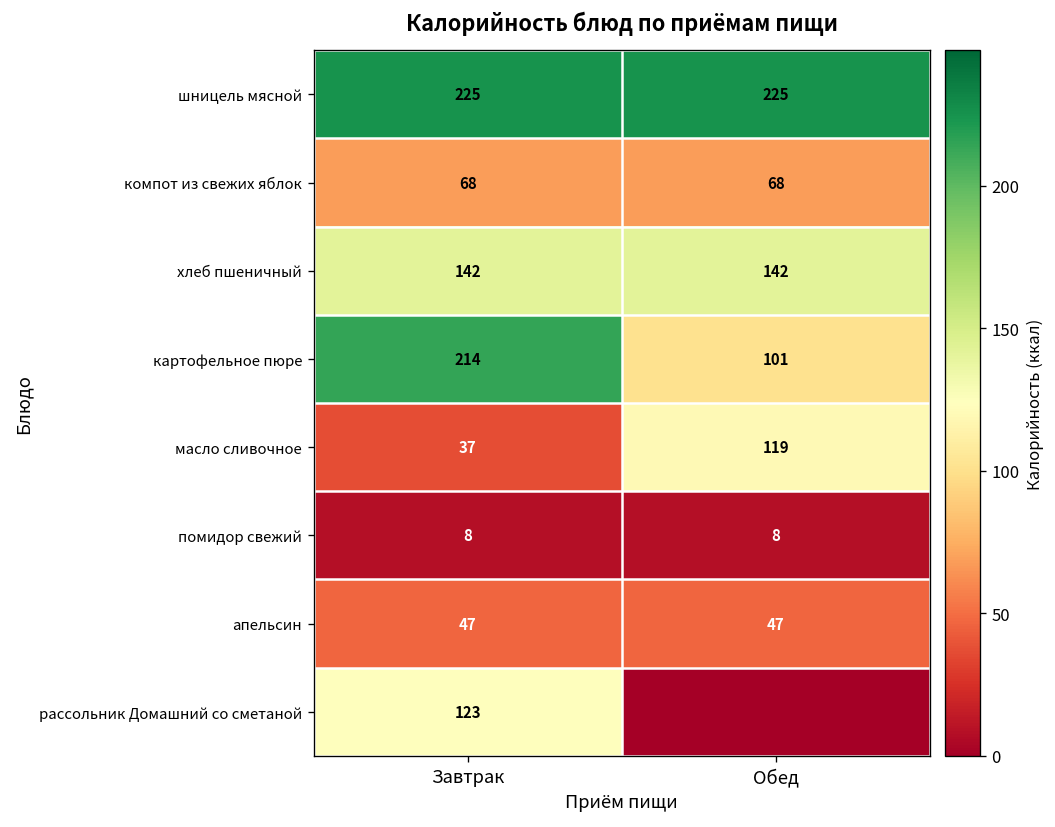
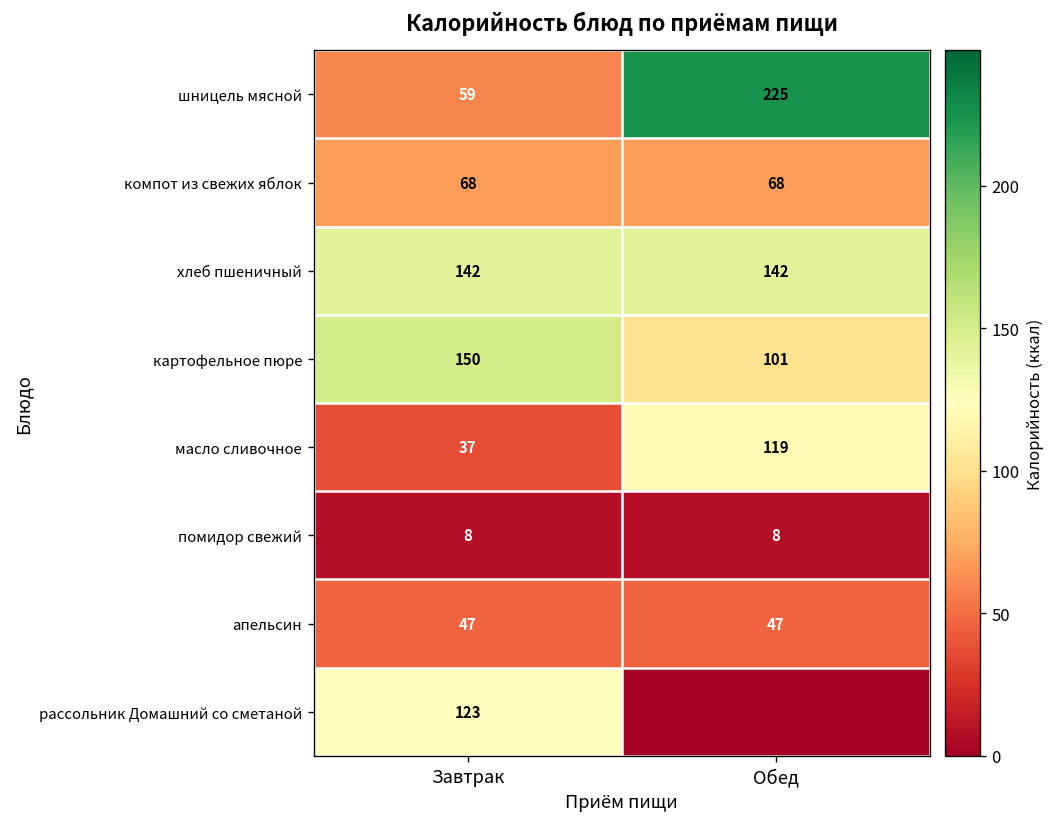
  {
    "шницель мясной": {
-     "Завтрак": 225,
+     "Завтрак": 59,
      "Обед": 225
    },
    "компот из свежих яблок": {
      "Завтрак": 68,
      "Обед": 68
    },
    "хлеб пшеничный": {
      "Завтрак": 142,
      "Обед": 142
    },
    "картофельное пюре": {
-     "Завтрак": 214,
+     "Завтрак": 150,
      "Обед": 101
    },
    "масло сливочное": {
      "Завтрак": 37,
      "Обед": 119
    },
    "помидор свежий": {
      "Завтрак": 8,
      "Обед": 8
    },
    "апельсин": {
      "Завтрак": 47,
      "Обед": 47
    },
    "рассольник Домашний со сметаной": {
      "Завтрак": 123
    }
  }
